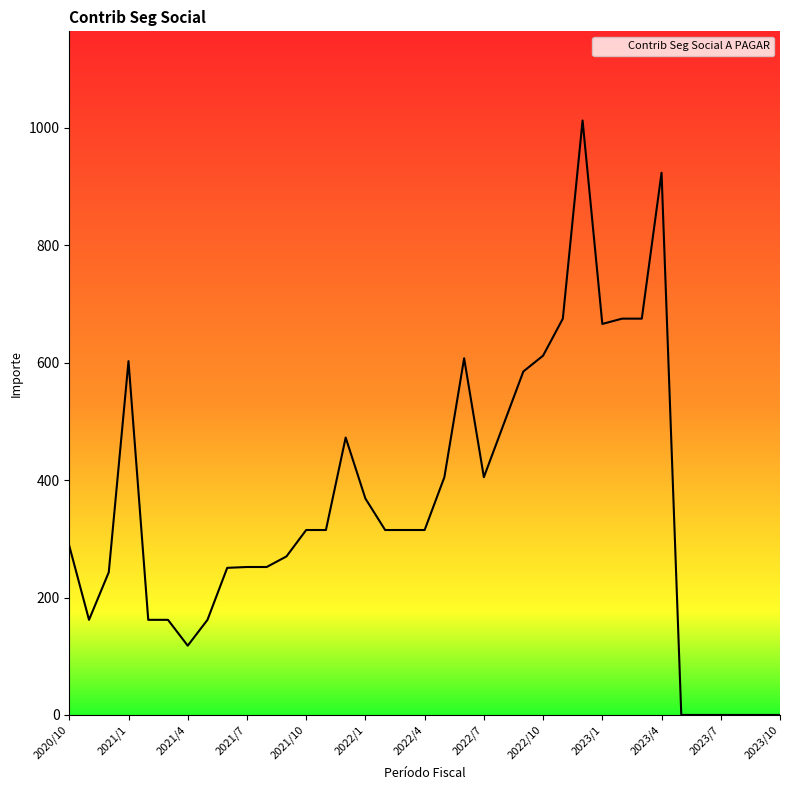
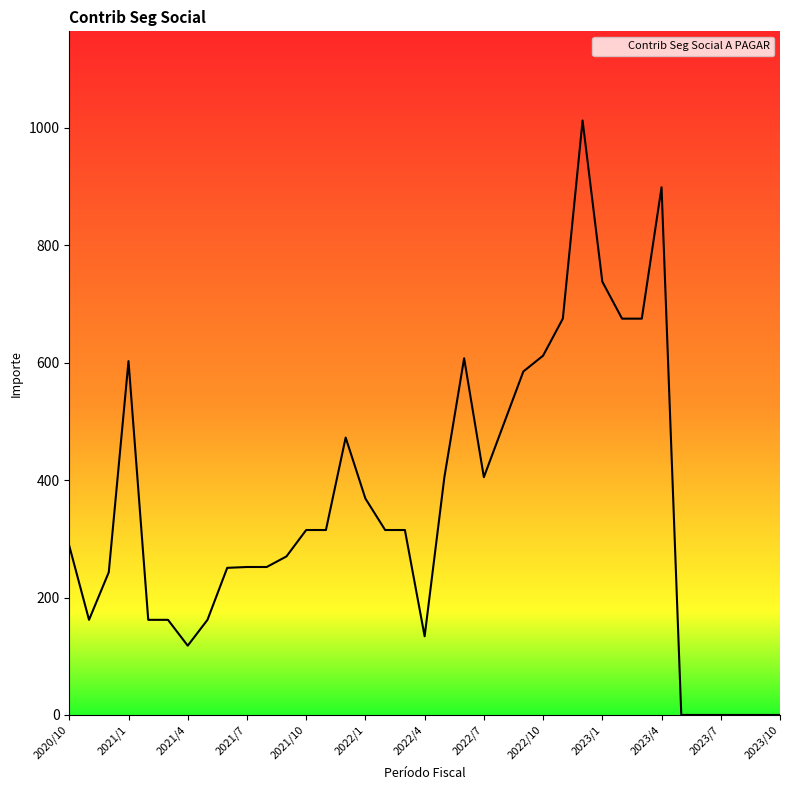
  {
    "2020/10": 290,
    "2021/1": 600,
    "2021/4": 120,
    "2021/7": 250,
    "2021/10": 320,
    "2022/1": 370,
-   "2022/4": 320,
+   "2022/4": 130,
    "2022/7": 410,
    "2022/10": 610,
-   "2023/1": 670,
-   "2023/4": 920,
+   "2023/1": 740,
+   "2023/4": 900,
    "2023/7": 0,
    "2023/10": 0
  }
